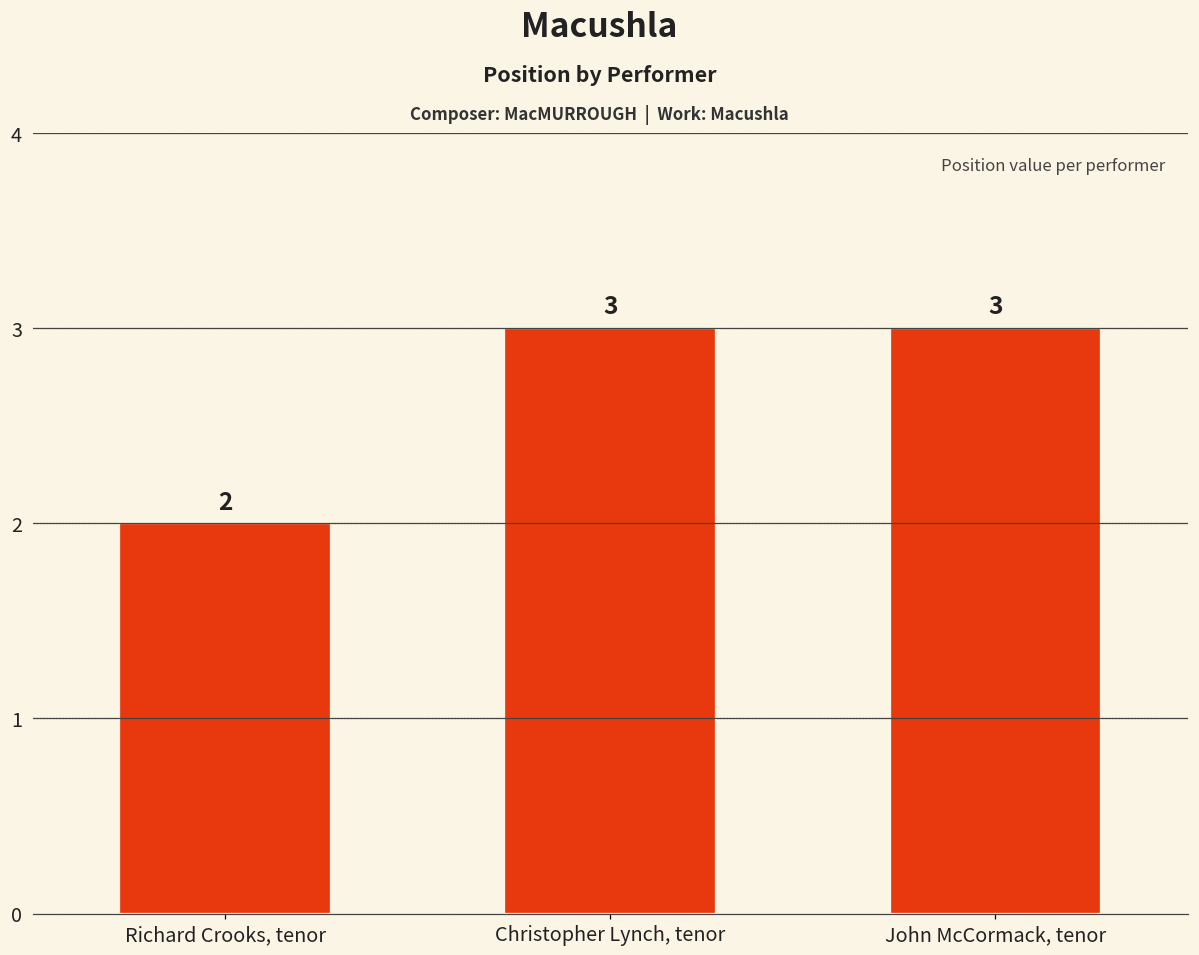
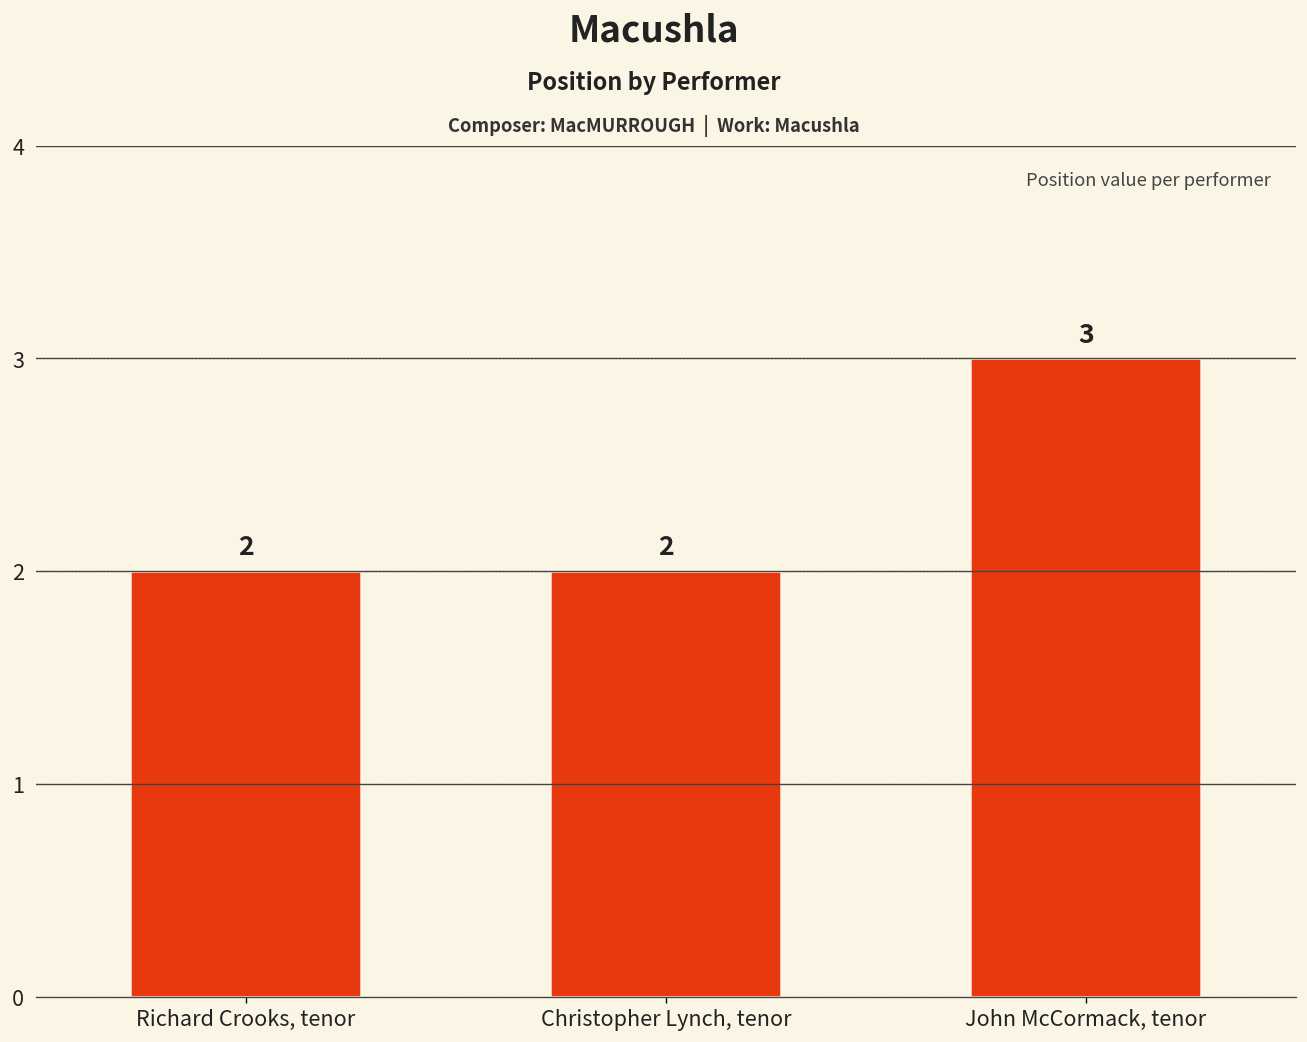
  {
    "Richard Crooks, tenor": 2,
-   "Christopher Lynch, tenor": 3,
+   "Christopher Lynch, tenor": 2,
    "John McCormack, tenor": 3
  }
